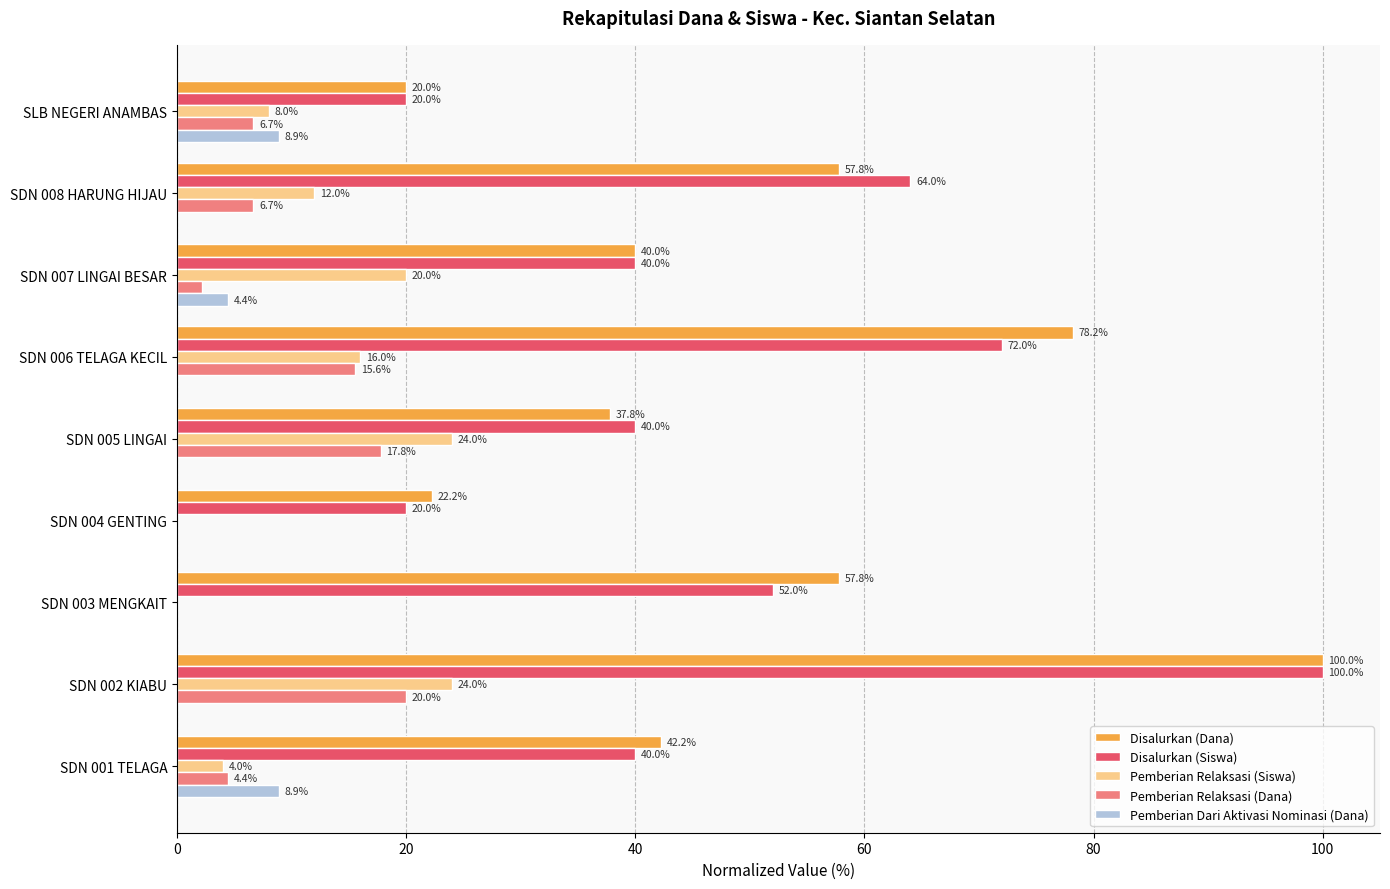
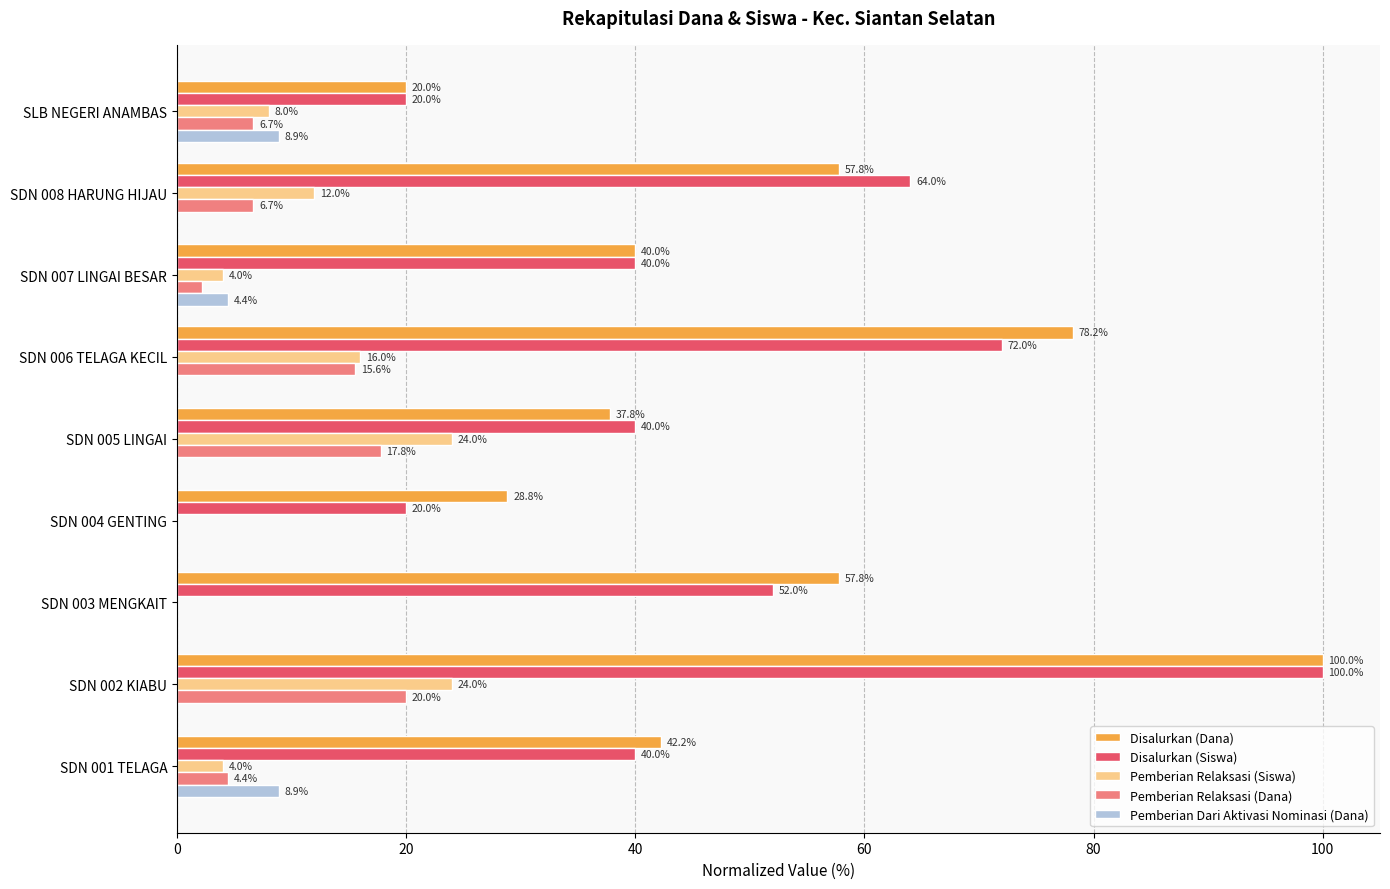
  {
    "Disalurkan (Dana)": {
      "SLB NEGERI ANAMBAS": "20.0%",
      "SDN 008 HARUNG HIJAU": "57.8%",
      "SDN 007 LINGAI BESAR": "40.0%",
      "SDN 006 TELAGA KECIL": "78.2%",
      "SDN 005 LINGAI": "37.8%",
-     "SDN 004 GENTING": "22.2%",
+     "SDN 004 GENTING": "28.8%",
      "SDN 003 MENGKAIT": "57.8%",
      "SDN 002 KIABU": "100.0%",
      "SDN 001 TELAGA": "42.2%"
    },
    "Pemberian Relaksasi (Siswa)": {
      "SLB NEGERI ANAMBAS": "8.0%",
      "SDN 008 HARUNG HIJAU": "12.0%",
-     "SDN 007 LINGAI BESAR": "20.0%",
+     "SDN 007 LINGAI BESAR": "4.0%",
      "SDN 006 TELAGA KECIL": "16.0%",
      "SDN 005 LINGAI": "24.0%",
      "SDN 002 KIABU": "24.0%",
      "SDN 001 TELAGA": "4.0%"
    },
    "Pemberian Dari Aktivasi Nominasi (Dana)": {
      "SLB NEGERI ANAMBAS": "8.9%",
      "SDN 007 LINGAI BESAR": "4.4%",
      "SDN 001 TELAGA": "8.9%"
    }
  }
